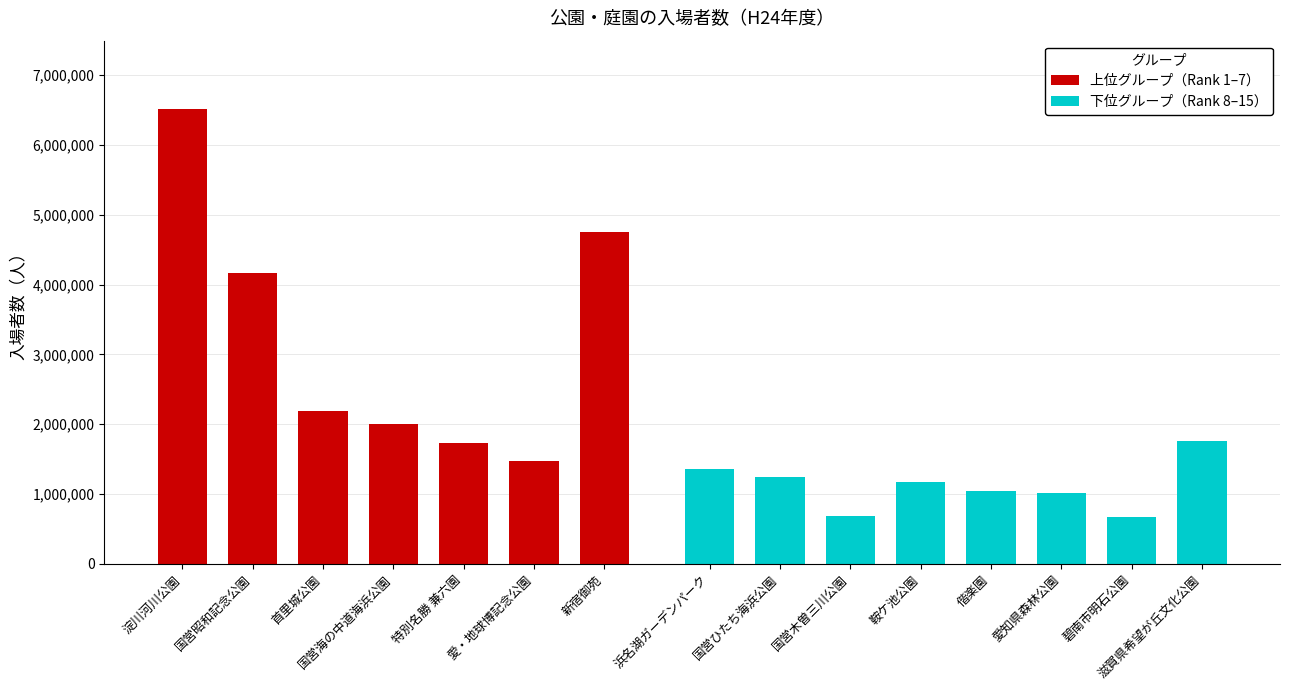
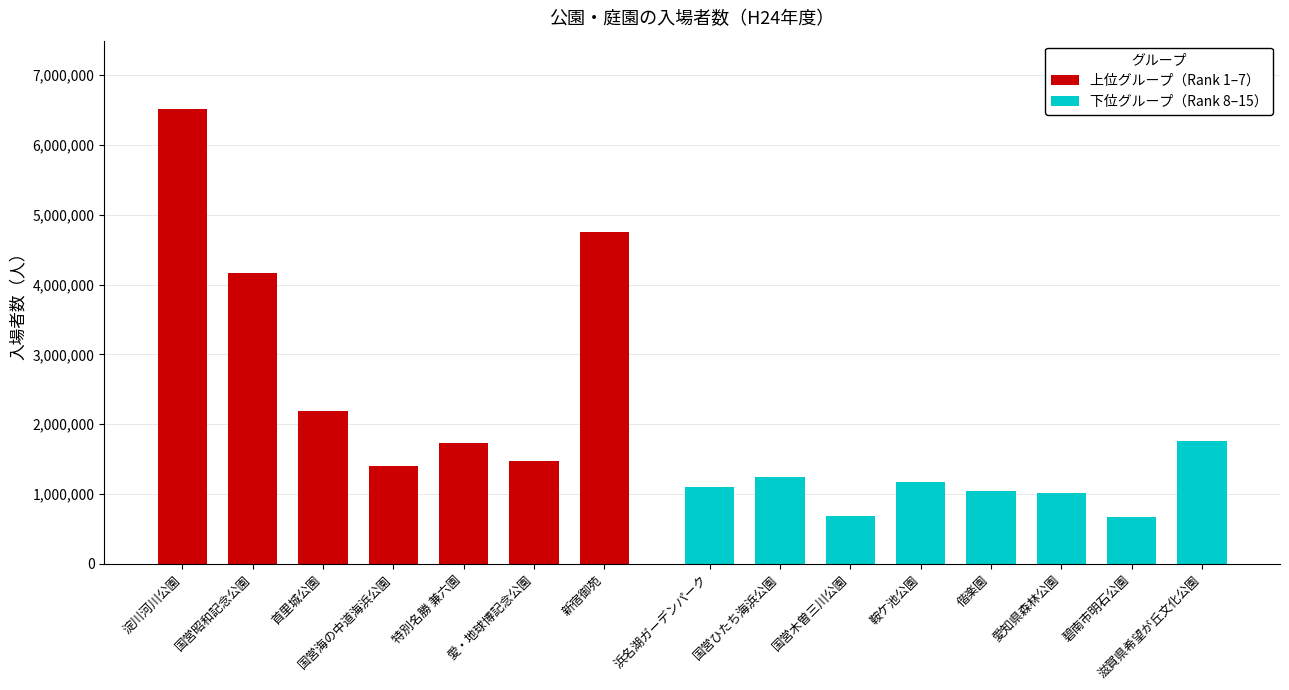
  {
    "上位グループ（Rank 1–7）": {
      "淀川河川公園": "6,500,000",
      "国営昭和記念公園": "4,200,000",
      "首里城公園": "2,200,000",
-     "国営海の中道海浜公園": "2,000,000",
+     "国営海の中道海浜公園": "1,400,000",
      "特別名勝 兼六園": "1,700,000",
      "愛・地球博記念公園": "1,500,000",
      "新宿御苑": "4,700,000"
    },
    "下位グループ（Rank 8–15）": {
-     "浜名湖ガーデンパーク": "1,400,000",
+     "浜名湖ガーデンパーク": "1,100,000",
      "国営ひたち海浜公園": "1,200,000",
      "国営木曽三川公園": "700,000",
      "鞍ケ池公園": "1,200,000",
      "偕楽園": "1,000,000",
      "愛知県森林公園": "1,000,000",
      "碧南市明石公園": "700,000",
      "滋賀県希望が丘文化公園": "1,800,000"
    }
  }
